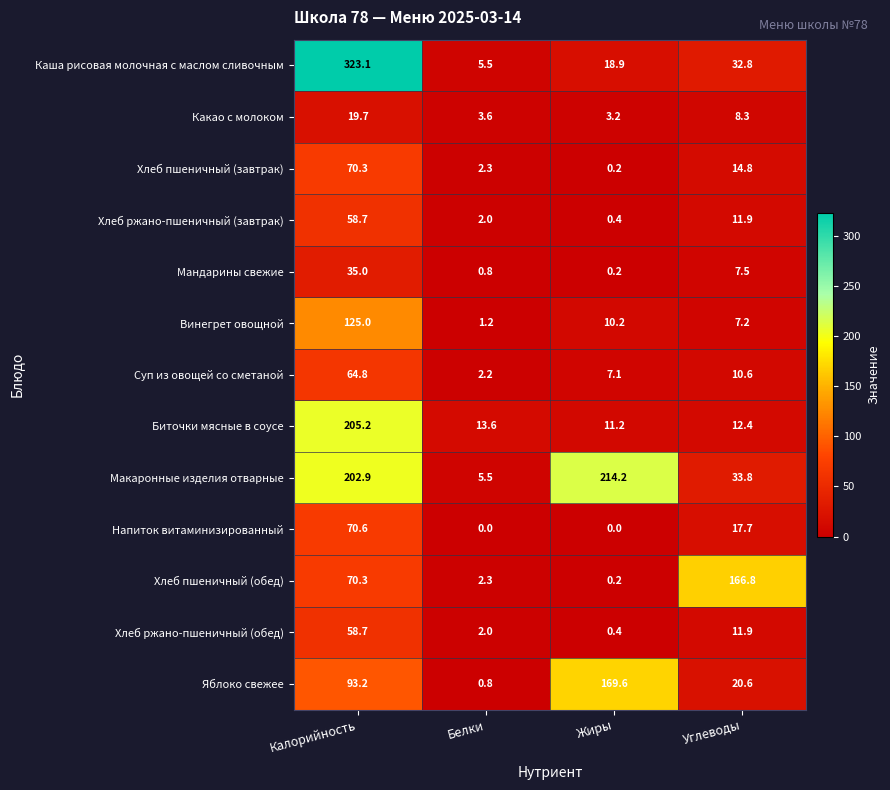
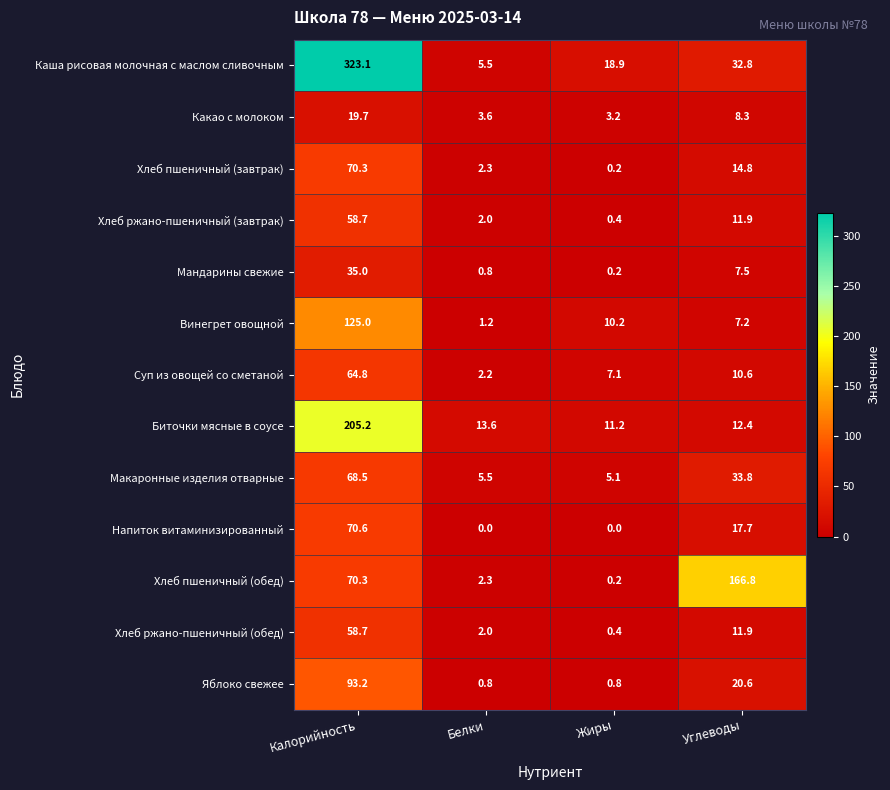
  {
    "Каша рисовая молочная с маслом сливочным": {
      "Калорийность": 323.1,
      "Белки": 5.5,
      "Жиры": 18.9,
      "Углеводы": 32.8
    },
    "Какао с молоком": {
      "Калорийность": 19.7,
      "Белки": 3.6,
      "Жиры": 3.2,
      "Углеводы": 8.3
    },
    "Хлеб пшеничный (завтрак)": {
      "Калорийность": 70.3,
      "Белки": 2.3,
      "Жиры": 0.2,
      "Углеводы": 14.8
    },
    "Хлеб ржано-пшеничный (завтрак)": {
      "Калорийность": 58.7,
      "Белки": 2.0,
      "Жиры": 0.4,
      "Углеводы": 11.9
    },
    "Мандарины свежие": {
      "Калорийность": 35.0,
      "Белки": 0.8,
      "Жиры": 0.2,
      "Углеводы": 7.5
    },
    "Винегрет овощной": {
      "Калорийность": 125.0,
      "Белки": 1.2,
      "Жиры": 10.2,
      "Углеводы": 7.2
    },
    "Суп из овощей со сметаной": {
      "Калорийность": 64.8,
      "Белки": 2.2,
      "Жиры": 7.1,
      "Углеводы": 10.6
    },
    "Биточки мясные в соусе": {
      "Калорийность": 205.2,
      "Белки": 13.6,
      "Жиры": 11.2,
      "Углеводы": 12.4
    },
    "Макаронные изделия отварные": {
-     "Калорийность": 202.9,
+     "Калорийность": 68.5,
      "Белки": 5.5,
-     "Жиры": 214.2,
+     "Жиры": 5.1,
      "Углеводы": 33.8
    },
    "Напиток витаминизированный": {
      "Калорийность": 70.6,
      "Белки": 0.0,
      "Жиры": 0.0,
      "Углеводы": 17.7
    },
    "Хлеб пшеничный (обед)": {
      "Калорийность": 70.3,
      "Белки": 2.3,
      "Жиры": 0.2,
      "Углеводы": 166.8
    },
    "Хлеб ржано-пшеничный (обед)": {
      "Калорийность": 58.7,
      "Белки": 2.0,
      "Жиры": 0.4,
      "Углеводы": 11.9
    },
    "Яблоко свежее": {
      "Калорийность": 93.2,
      "Белки": 0.8,
-     "Жиры": 169.6,
+     "Жиры": 0.8,
      "Углеводы": 20.6
    }
  }
